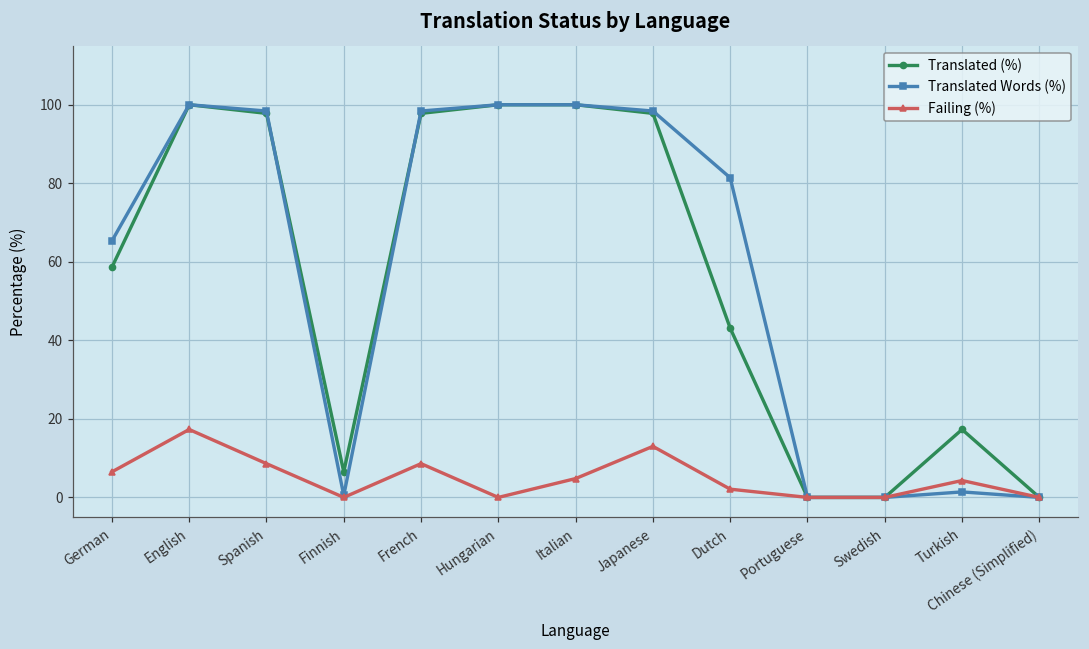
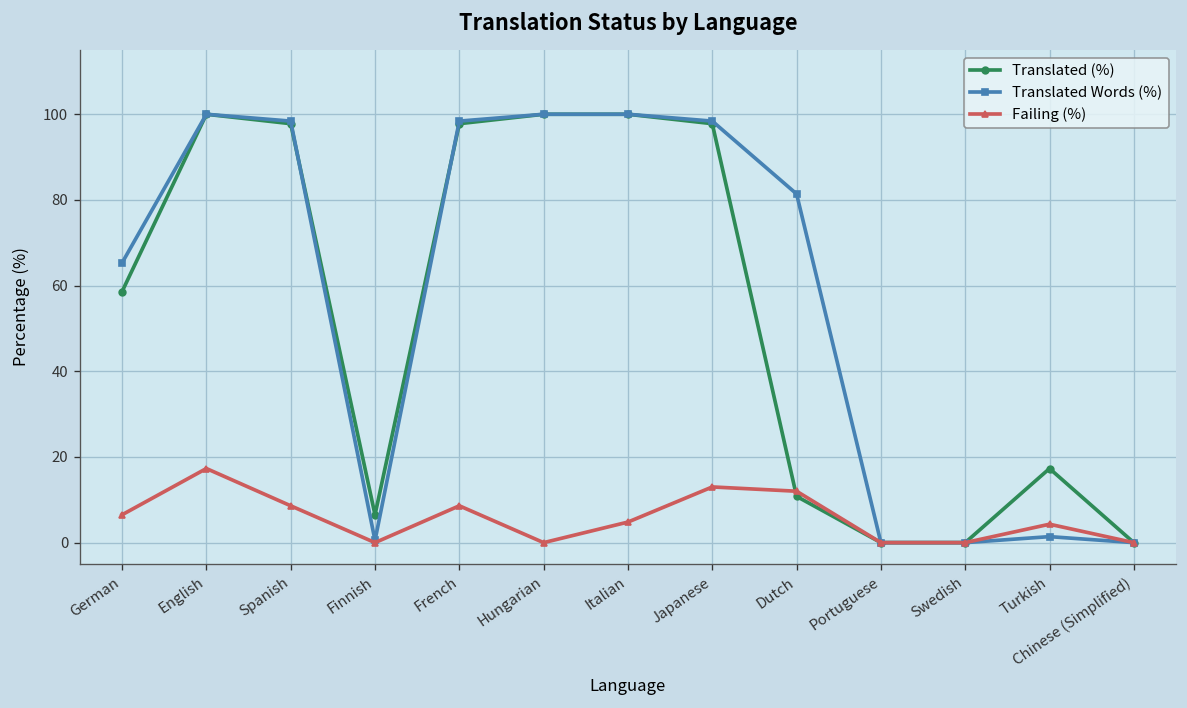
  {
    "Translated (%)": {
      "German": 59,
      "Finnish": 7,
-     "Dutch": 43,
+     "Dutch": 11,
      "Turkish": 17
    },
    "Translated Words (%)": {
      "German": 65,
      "Dutch": 81,
      "Turkish": 1
    },
    "Failing (%)": {
      "German": 7,
      "English": 17,
      "Spanish": 9,
      "French": 9,
      "Hungarian": 0,
      "Italian": 5,
      "Japanese": 13,
-     "Dutch": 2,
+     "Dutch": 12,
      "Turkish": 4
    }
  }
